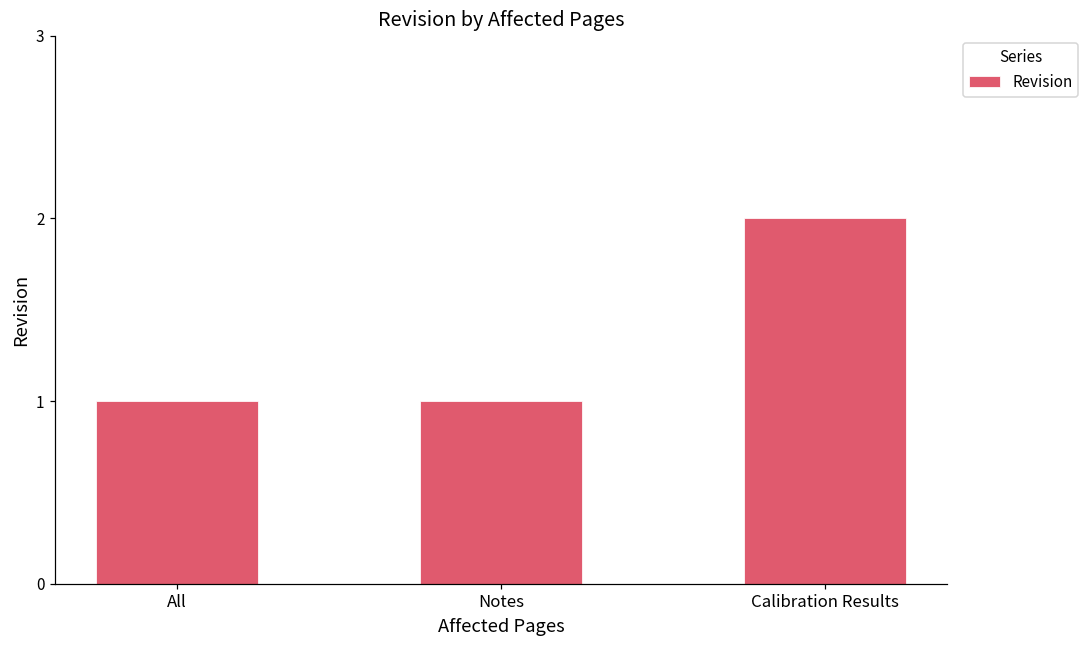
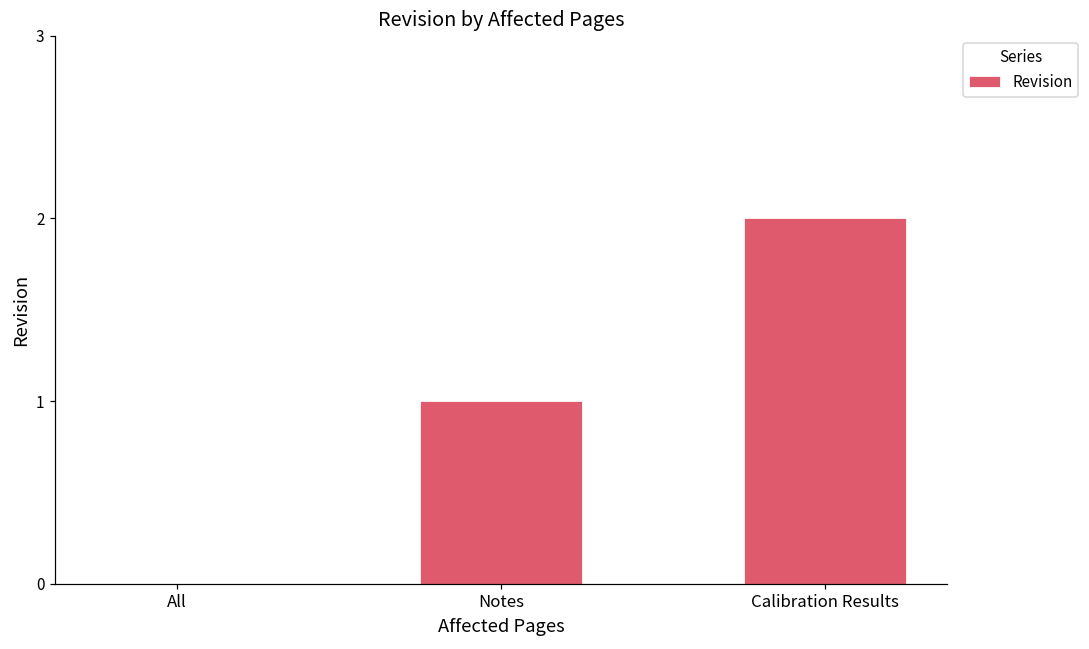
  {
-   "All": 1,
+   "All": 0,
    "Notes": 1,
    "Calibration Results": 2
  }
